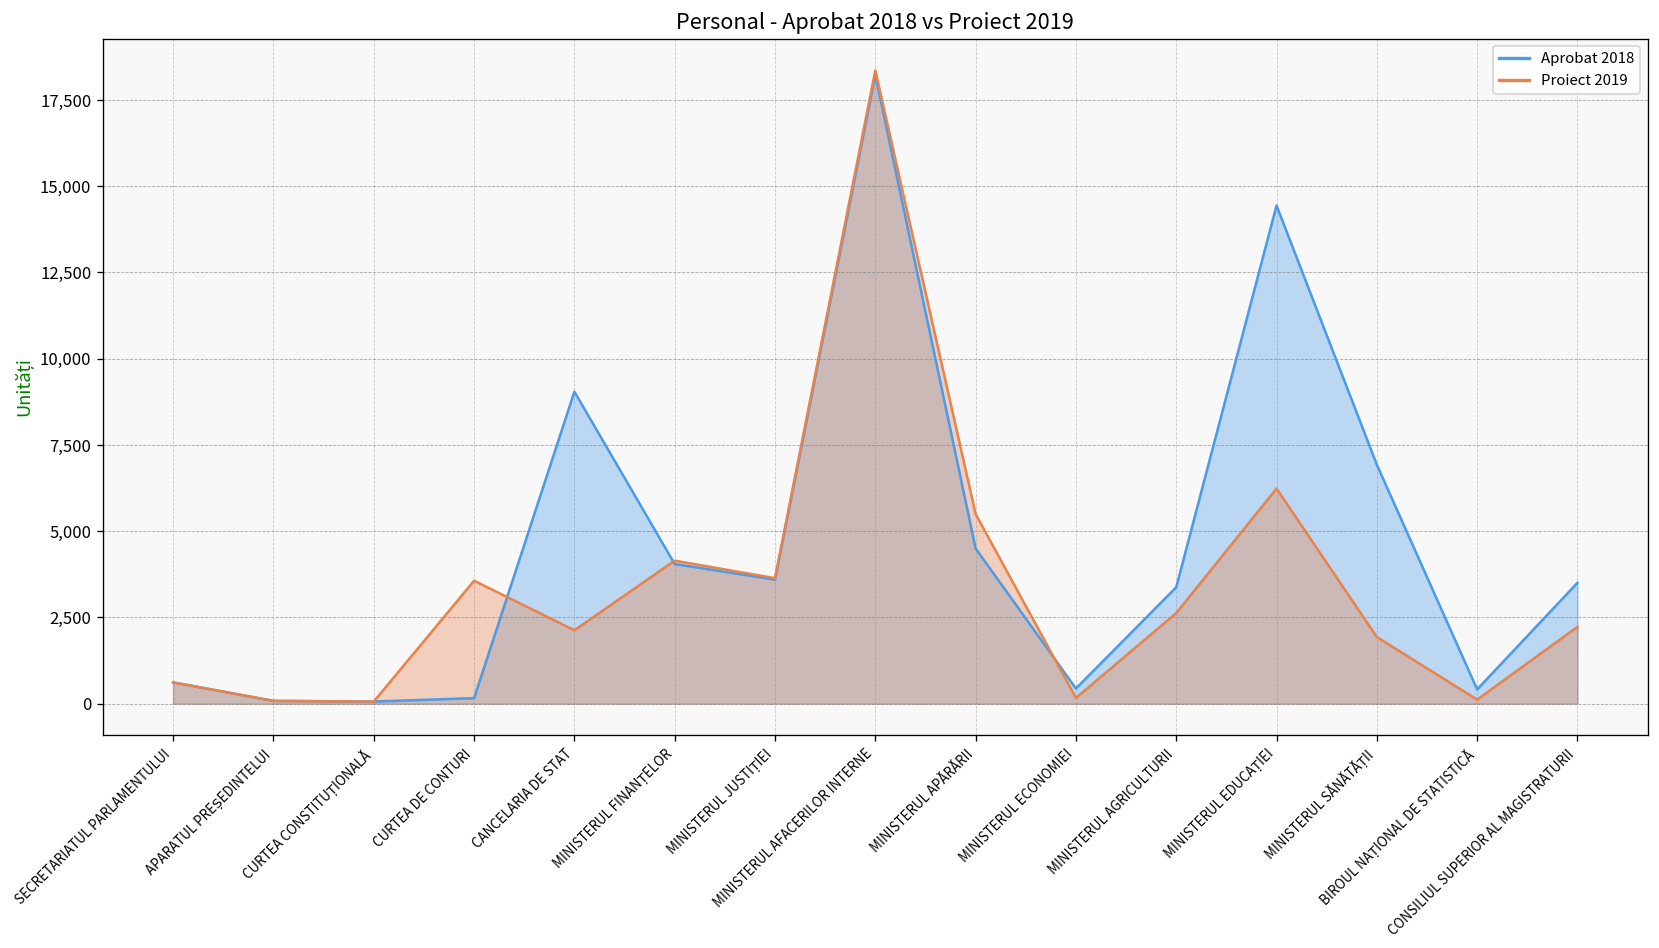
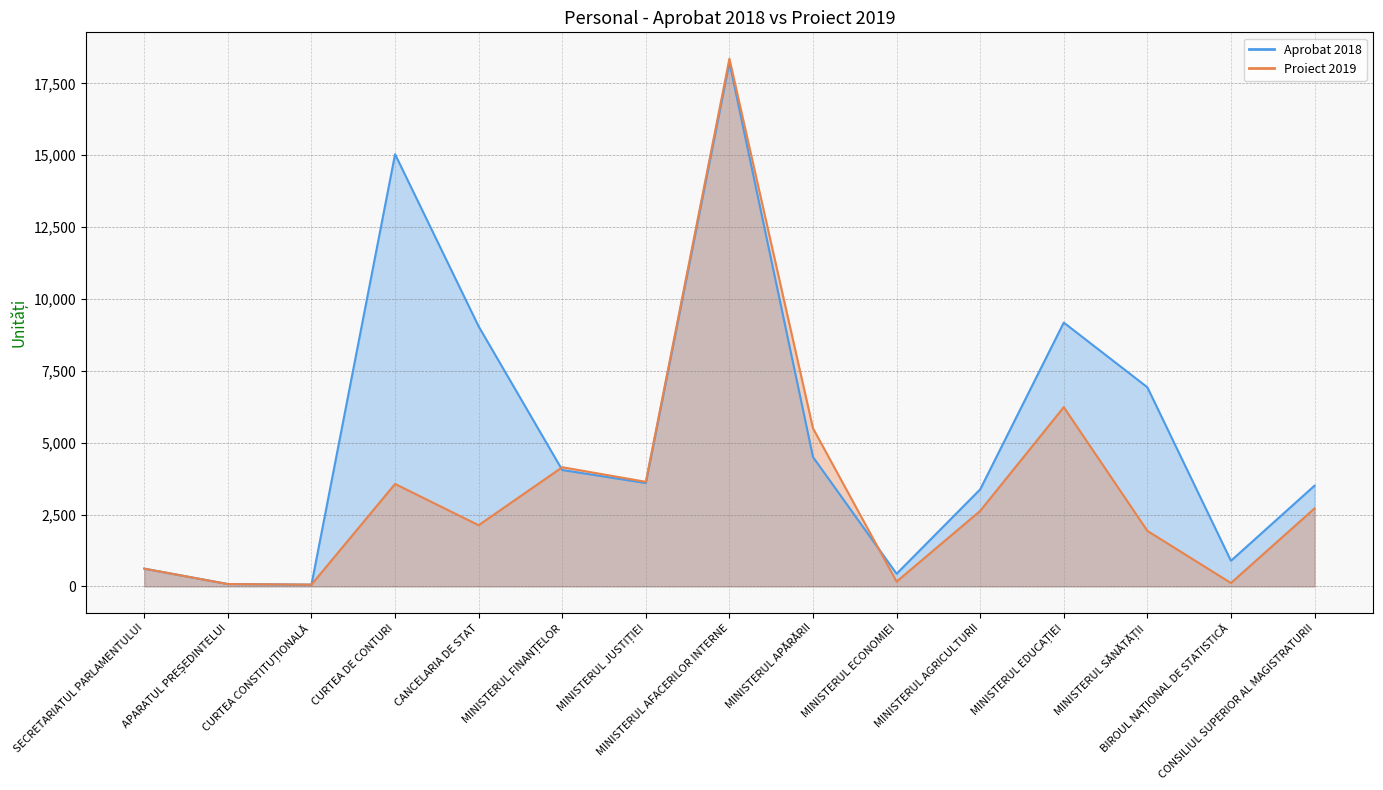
  {
    "Aprobat 2018": {
-     "CURTEA DE CONTURI": "200",
+     "CURTEA DE CONTURI": "15,000",
      "CANCELARIA DE STAT": "9,000",
      "MINISTERUL FINANȚELOR": "4,000",
      "MINISTERUL AFACERILOR INTERNE": "18,200",
      "MINISTERUL APĂRĂRII": "4,500",
      "MINISTERUL ECONOMIEI": "400",
      "MINISTERUL AGRICULTURII": "3,400",
-     "MINISTERUL EDUCAȚIEI": "14,400",
+     "MINISTERUL EDUCAȚIEI": "9,200",
      "MINISTERUL SĂNĂTĂȚII": "6,900",
-     "BIROUL NAȚIONAL DE STATISTICĂ": "400",
+     "BIROUL NAȚIONAL DE STATISTICĂ": "900",
      "CONSILIUL SUPERIOR AL MAGISTRATURII": "3,500"
    },
    "Proiect 2019": {
      "CURTEA DE CONTURI": "3,600",
      "CANCELARIA DE STAT": "2,100",
      "MINISTERUL FINANȚELOR": "4,100",
      "MINISTERUL AFACERILOR INTERNE": "18,400",
      "MINISTERUL APĂRĂRII": "5,500",
      "MINISTERUL ECONOMIEI": "200",
      "MINISTERUL AGRICULTURII": "2,600",
      "MINISTERUL EDUCAȚIEI": "6,200",
      "MINISTERUL SĂNĂTĂȚII": "1,900",
      "BIROUL NAȚIONAL DE STATISTICĂ": "100",
-     "CONSILIUL SUPERIOR AL MAGISTRATURII": "2,200"
+     "CONSILIUL SUPERIOR AL MAGISTRATURII": "2,700"
    }
  }
